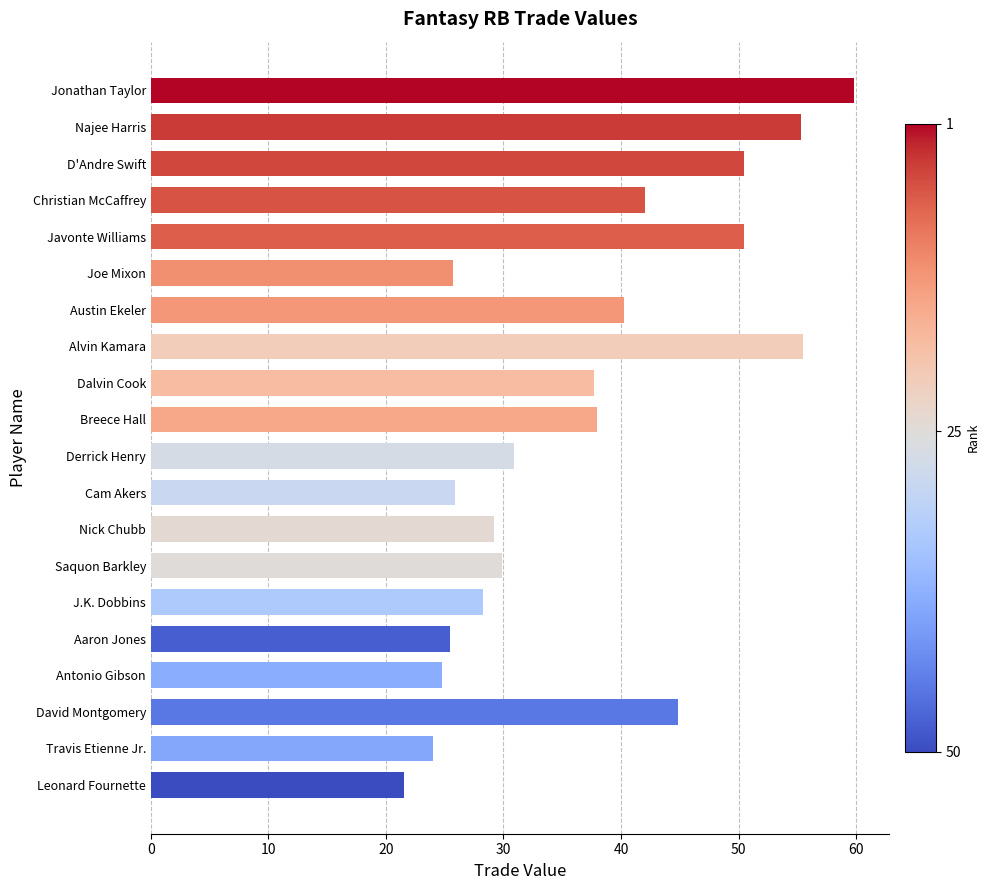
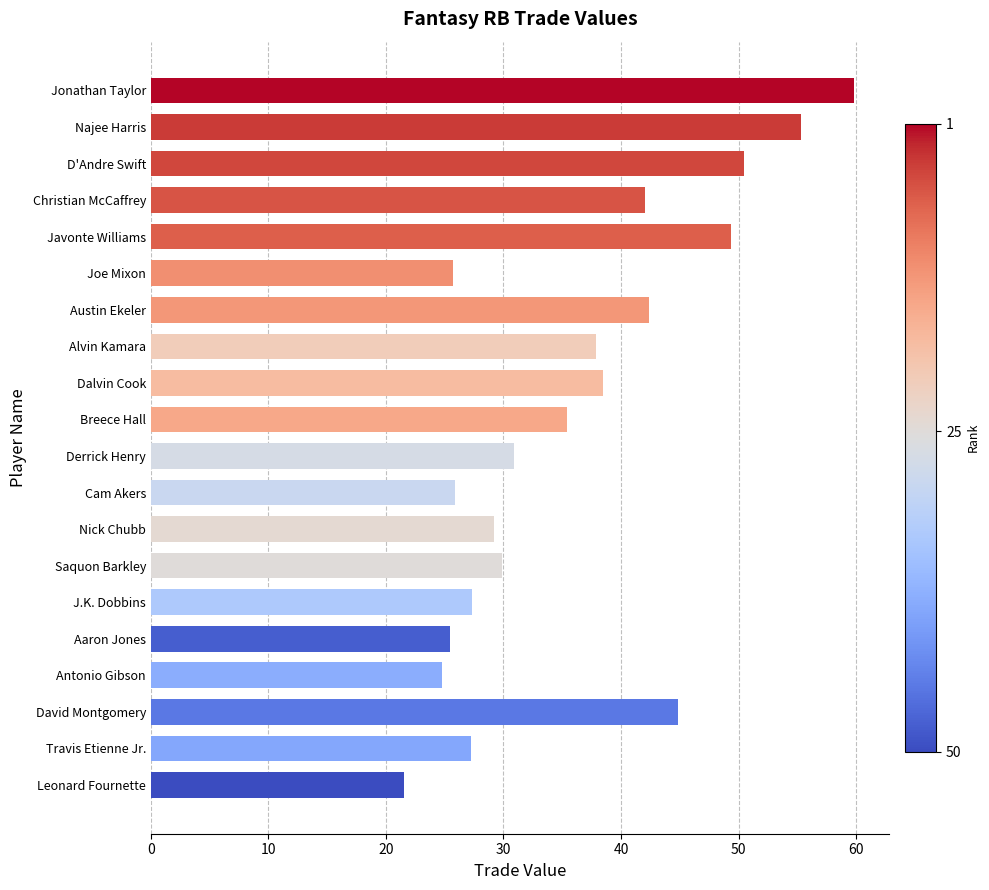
  {
    "Jonathan Taylor": 59.8,
    "Najee Harris": 55.3,
    "D'Andre Swift": 50.5,
    "Christian McCaffrey": 42.1,
-   "Javonte Williams": 50.5,
+   "Javonte Williams": 49.4,
    "Joe Mixon": 25.7,
-   "Austin Ekeler": 40.3,
-   "Alvin Kamara": 55.5,
-   "Dalvin Cook": 37.7,
-   "Breece Hall": 38.0,
+   "Austin Ekeler": 42.4,
+   "Alvin Kamara": 37.8,
+   "Dalvin Cook": 38.5,
+   "Breece Hall": 35.4,
    "Derrick Henry": 30.9,
    "Cam Akers": 25.9,
    "Nick Chubb": 29.2,
    "Saquon Barkley": 29.9,
-   "J.K. Dobbins": 28.3,
+   "J.K. Dobbins": 27.3,
    "Aaron Jones": 25.4,
    "Antonio Gibson": 24.7,
    "David Montgomery": 44.9,
-   "Travis Etienne Jr.": 24.0,
+   "Travis Etienne Jr.": 27.2,
    "Leonard Fournette": 21.5
  }
